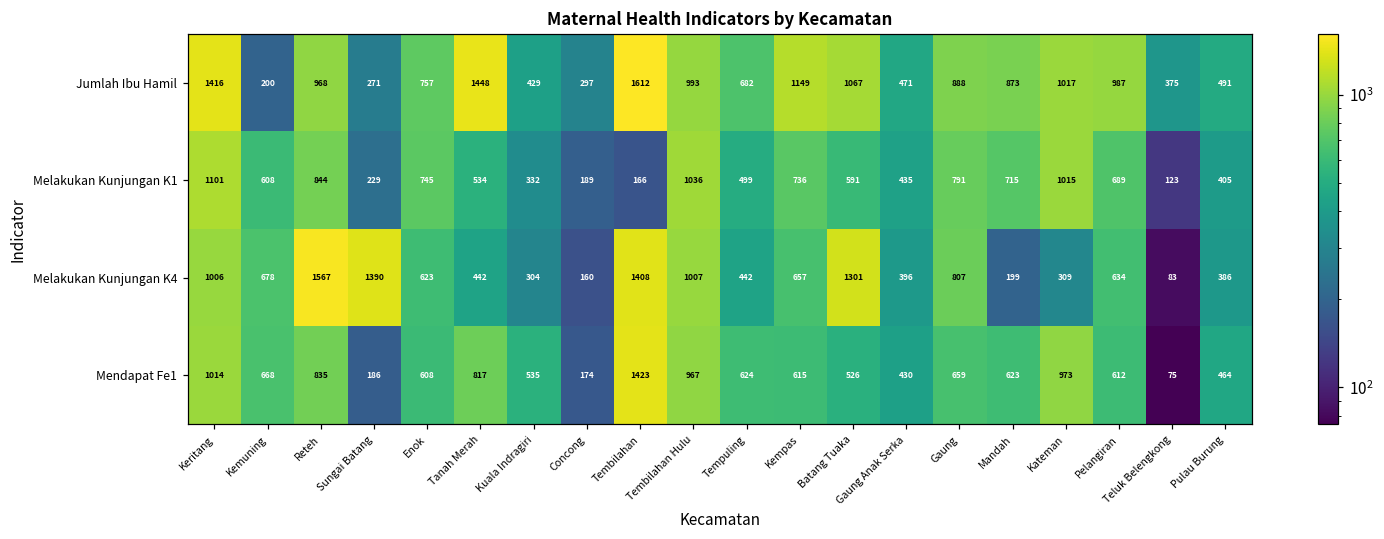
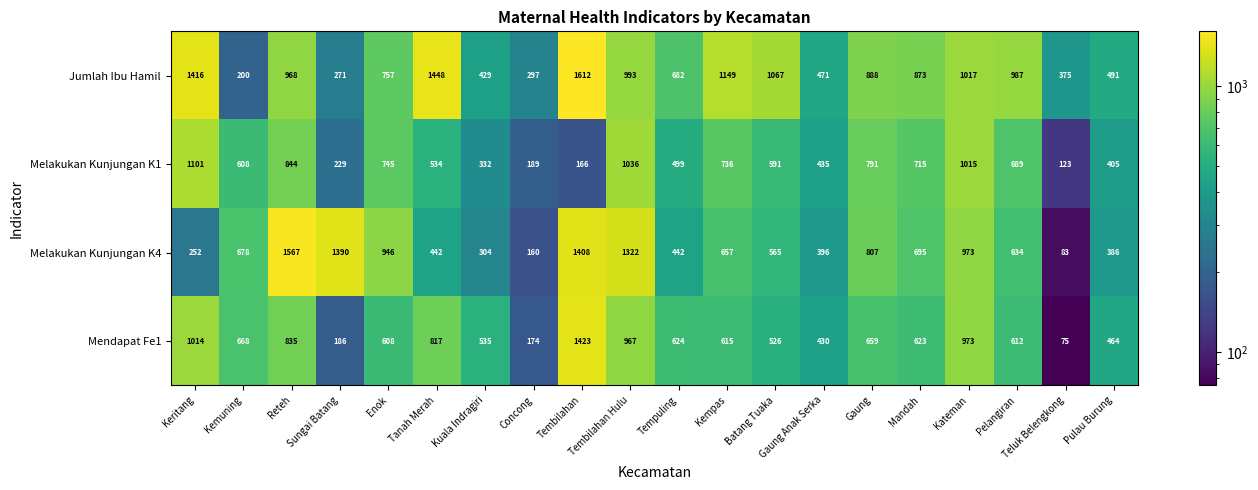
  {
    "Jumlah Ibu Hamil": {
      "Keritang": 1416,
      "Kemuning": 200,
      "Reteh": 968,
      "Sungai Batang": 271,
      "Enok": 757,
      "Tanah Merah": 1448,
      "Kuala Indragiri": 429,
      "Concong": 297,
      "Tembilahan": 1612,
      "Tembilahan Hulu": 993,
      "Tempuling": 682,
      "Kempas": 1149,
      "Batang Tuaka": 1067,
      "Gaung Anak Serka": 471,
      "Gaung": 888,
      "Mandah": 873,
      "Kateman": 1017,
      "Pelangiran": 987,
      "Teluk Belengkong": 375,
      "Pulau Burung": 491
    },
    "Melakukan Kunjungan K1": {
      "Keritang": 1101,
      "Kemuning": 608,
      "Reteh": 844,
      "Sungai Batang": 229,
      "Enok": 745,
      "Tanah Merah": 534,
      "Kuala Indragiri": 332,
      "Concong": 189,
      "Tembilahan": 166,
      "Tembilahan Hulu": 1036,
      "Tempuling": 499,
      "Kempas": 736,
      "Batang Tuaka": 591,
      "Gaung Anak Serka": 435,
      "Gaung": 791,
      "Mandah": 715,
      "Kateman": 1015,
      "Pelangiran": 689,
      "Teluk Belengkong": 123,
      "Pulau Burung": 405
    },
    "Melakukan Kunjungan K4": {
-     "Keritang": 1006,
+     "Keritang": 252,
      "Kemuning": 678,
      "Reteh": 1567,
      "Sungai Batang": 1390,
-     "Enok": 623,
+     "Enok": 946,
      "Tanah Merah": 442,
      "Kuala Indragiri": 304,
      "Concong": 160,
      "Tembilahan": 1408,
-     "Tembilahan Hulu": 1007,
+     "Tembilahan Hulu": 1322,
      "Tempuling": 442,
      "Kempas": 657,
-     "Batang Tuaka": 1301,
+     "Batang Tuaka": 565,
      "Gaung Anak Serka": 396,
      "Gaung": 807,
-     "Mandah": 199,
-     "Kateman": 309,
+     "Mandah": 695,
+     "Kateman": 973,
      "Pelangiran": 634,
      "Teluk Belengkong": 83,
      "Pulau Burung": 386
    },
    "Mendapat Fe1": {
      "Keritang": 1014,
      "Kemuning": 668,
      "Reteh": 835,
      "Sungai Batang": 186,
      "Enok": 608,
      "Tanah Merah": 817,
      "Kuala Indragiri": 535,
      "Concong": 174,
      "Tembilahan": 1423,
      "Tembilahan Hulu": 967,
      "Tempuling": 624,
      "Kempas": 615,
      "Batang Tuaka": 526,
      "Gaung Anak Serka": 430,
      "Gaung": 659,
      "Mandah": 623,
      "Kateman": 973,
      "Pelangiran": 612,
      "Teluk Belengkong": 75,
      "Pulau Burung": 464
    }
  }
